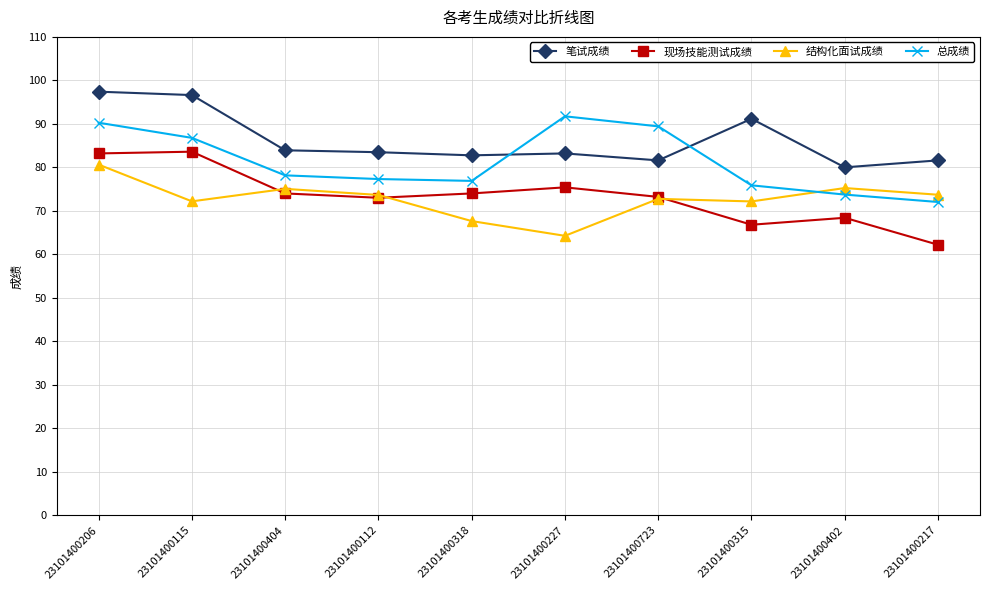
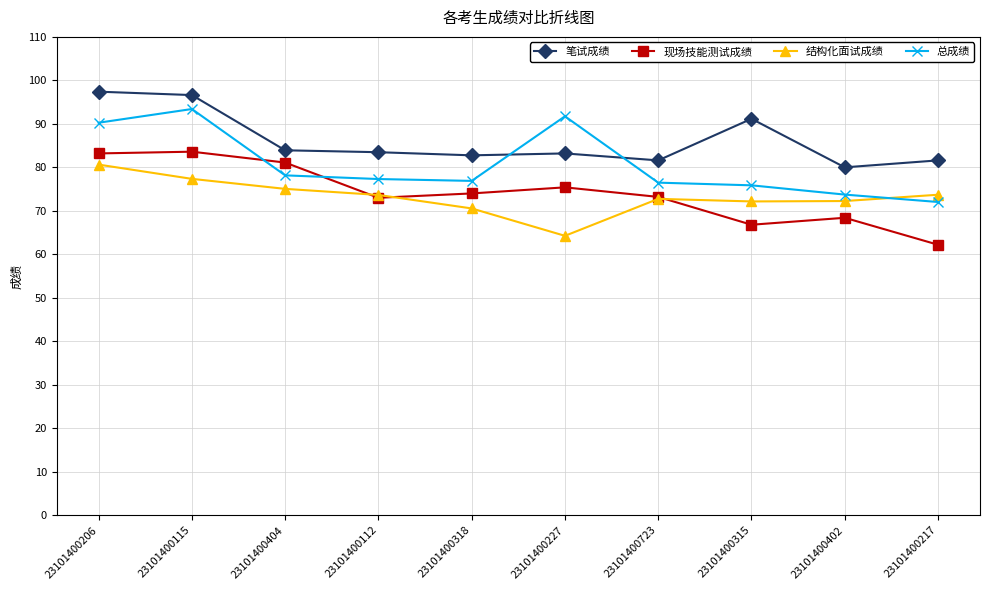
  {
    "笔试成绩": {
      "23101400206": 97,
      "23101400115": 97,
      "23101400404": 84,
      "23101400112": 83,
      "23101400318": 83,
      "23101400227": 83,
      "23101400723": 82,
      "23101400315": 91,
      "23101400402": 80,
      "23101400217": 82
    },
    "现场技能测试成绩": {
      "23101400206": 83,
      "23101400115": 84,
-     "23101400404": 74,
+     "23101400404": 81,
      "23101400112": 73,
      "23101400318": 74,
      "23101400227": 75,
      "23101400315": 67,
      "23101400402": 68,
      "23101400217": 62
    },
    "结构化面试成绩": {
      "23101400206": 81,
-     "23101400115": 72,
+     "23101400115": 77,
      "23101400404": 75,
      "23101400112": 74,
-     "23101400318": 68,
+     "23101400318": 71,
      "23101400227": 64,
      "23101400315": 72,
-     "23101400402": 75,
+     "23101400402": 72,
      "23101400217": 74
    },
    "总成绩": {
      "23101400206": 90,
-     "23101400115": 87,
+     "23101400115": 93,
      "23101400404": 78,
      "23101400112": 77,
      "23101400318": 77,
      "23101400227": 92,
-     "23101400723": 89,
+     "23101400723": 76,
      "23101400315": 76,
      "23101400402": 74,
      "23101400217": 72
    }
  }
